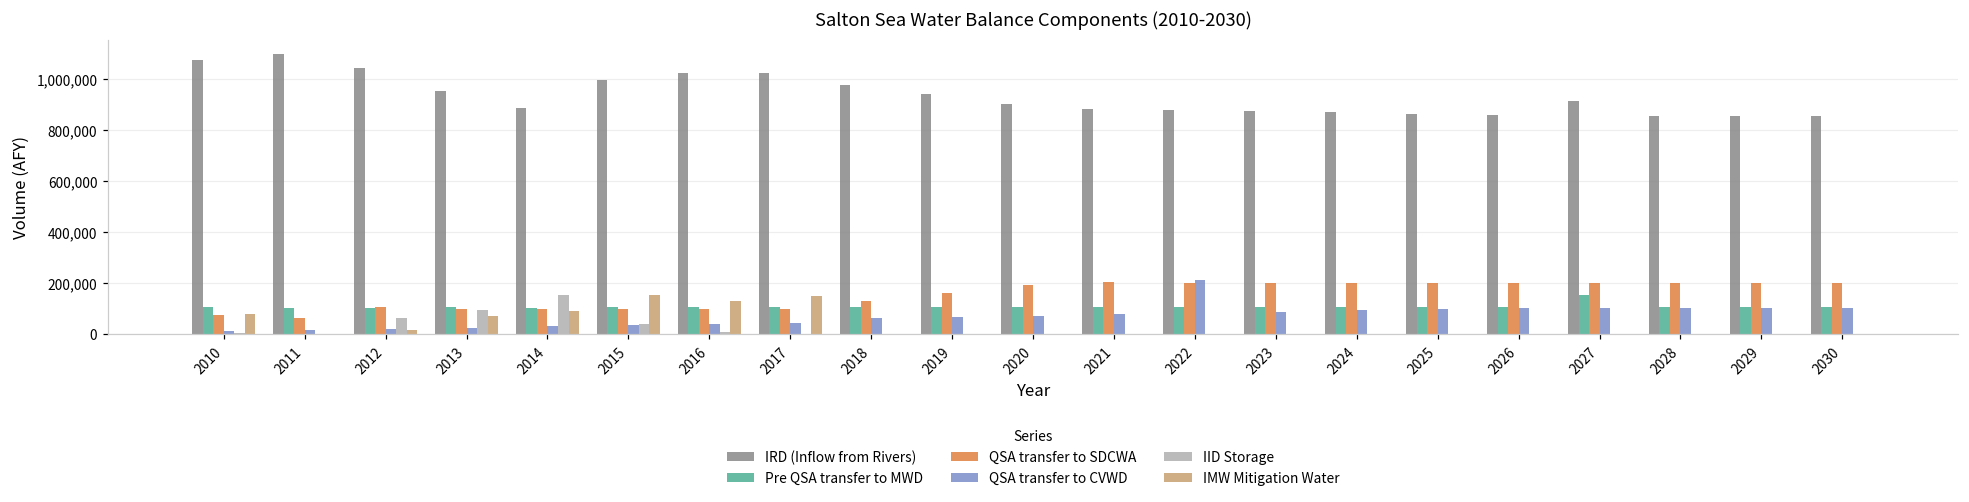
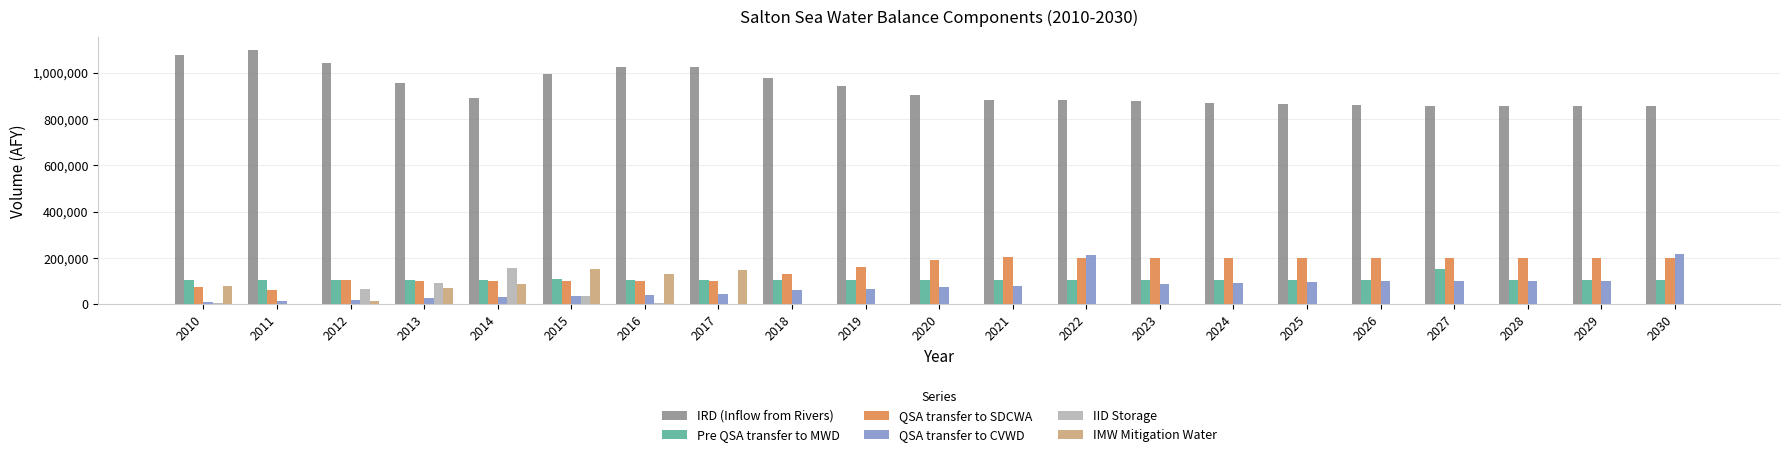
  {
    "IRD (Inflow from Rivers)": {
      "2010": "1,080,000",
      "2011": "1,100,000",
      "2012": "1,040,000",
      "2013": "960,000",
      "2014": "890,000",
      "2015": "1,000,000",
      "2016": "1,020,000",
      "2017": "1,030,000",
      "2018": "980,000",
      "2019": "940,000",
      "2020": "900,000",
      "2021": "890,000",
      "2022": "880,000",
      "2023": "880,000",
      "2024": "870,000",
      "2025": "870,000",
      "2026": "860,000",
-     "2027": "910,000",
+     "2027": "860,000",
      "2028": "860,000",
      "2029": "860,000",
      "2030": "860,000"
    },
    "Pre QSA transfer to MWD": {
      "2010": "110,000",
      "2011": "100,000",
      "2012": "100,000",
      "2013": "110,000",
      "2014": "100,000",
      "2015": "110,000",
      "2016": "110,000",
      "2017": "110,000",
      "2018": "110,000",
      "2019": "110,000",
      "2020": "110,000",
      "2021": "110,000",
      "2022": "110,000",
      "2023": "110,000",
      "2024": "110,000",
      "2025": "110,000",
      "2026": "110,000",
      "2027": "150,000",
      "2028": "110,000",
      "2029": "110,000",
      "2030": "110,000"
    },
    "QSA transfer to SDCWA": {
      "2010": "80,000",
      "2011": "60,000",
      "2012": "110,000",
      "2013": "100,000",
      "2014": "100,000",
      "2015": "100,000",
      "2016": "100,000",
      "2017": "100,000",
      "2018": "130,000",
      "2019": "160,000",
      "2020": "190,000",
      "2021": "210,000",
      "2022": "200,000",
      "2023": "200,000",
      "2024": "200,000",
      "2025": "200,000",
      "2026": "200,000",
      "2027": "200,000",
      "2028": "200,000",
      "2029": "200,000",
      "2030": "200,000"
    },
    "QSA transfer to CVWD": {
      "2010": "10,000",
      "2011": "20,000",
      "2012": "20,000",
      "2013": "30,000",
      "2014": "30,000",
      "2015": "40,000",
      "2016": "40,000",
      "2017": "50,000",
      "2018": "60,000",
      "2019": "70,000",
      "2020": "70,000",
      "2021": "80,000",
      "2022": "210,000",
      "2023": "90,000",
      "2024": "90,000",
      "2025": "100,000",
      "2026": "100,000",
      "2027": "100,000",
      "2028": "100,000",
      "2029": "100,000",
-     "2030": "100,000"
+     "2030": "220,000"
    },
    "IID Storage": {
      "2011": "0",
      "2012": "60,000",
      "2013": "90,000",
      "2014": "160,000",
      "2015": "40,000",
      "2017": "0",
      "2018": "0",
      "2019": "0",
      "2020": "0",
      "2021": "0",
      "2022": "0",
      "2023": "0",
      "2024": "0",
      "2025": "0",
      "2026": "0",
      "2027": "0",
      "2028": "0",
      "2029": "0",
      "2030": "0"
    },
    "IMW Mitigation Water": {
      "2010": "80,000",
      "2011": "0",
      "2012": "20,000",
      "2013": "70,000",
      "2014": "90,000",
      "2015": "150,000",
      "2016": "130,000",
      "2017": "150,000",
      "2018": "0",
      "2019": "0",
      "2020": "0",
      "2021": "0",
      "2022": "0",
      "2023": "0",
      "2024": "0",
      "2025": "0",
      "2026": "0",
      "2027": "0",
      "2028": "0",
      "2029": "0",
      "2030": "0"
    }
  }
